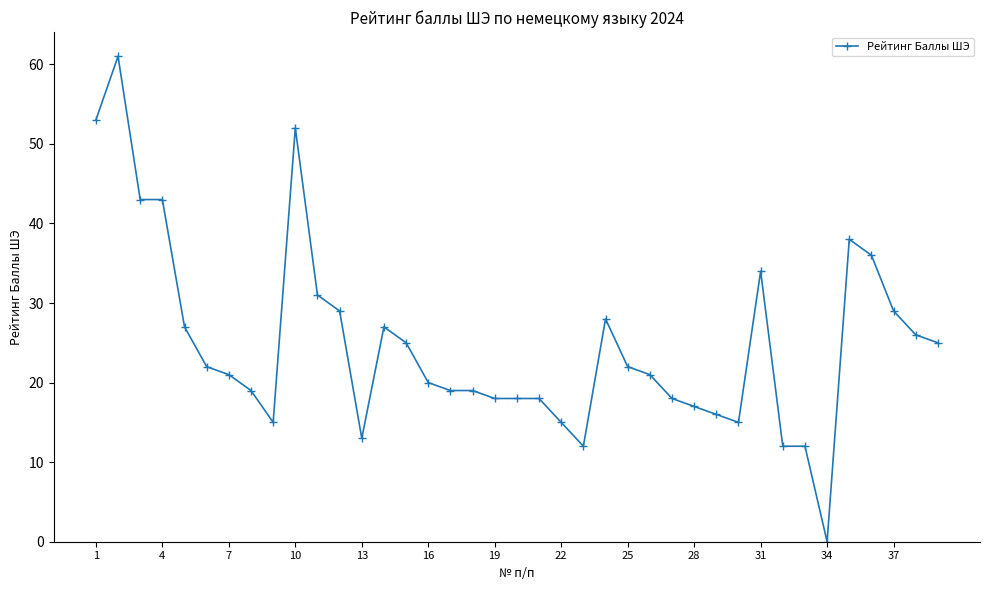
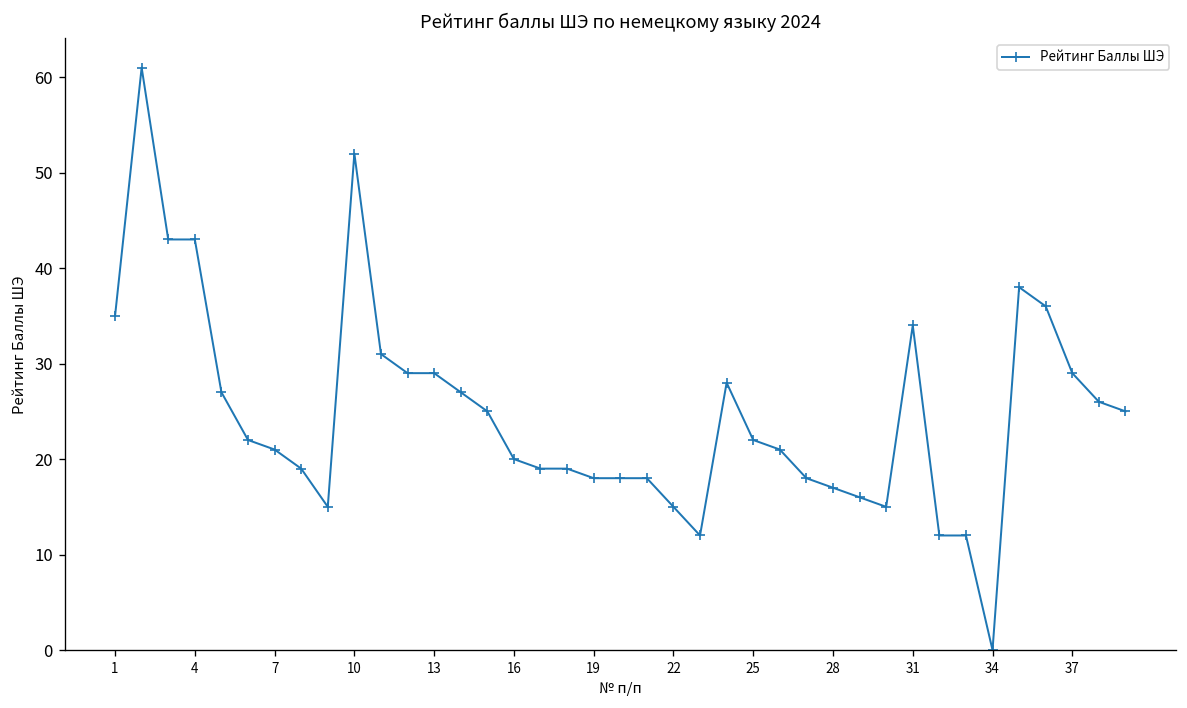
  {
-   "1": 53,
+   "1": 35,
    "4": 43,
    "7": 21,
    "10": 52,
-   "13": 13,
+   "13": 29,
    "16": 20,
    "19": 18,
    "22": 15,
    "25": 22,
    "28": 17,
    "31": 34,
    "34": 0,
    "37": 29
  }
